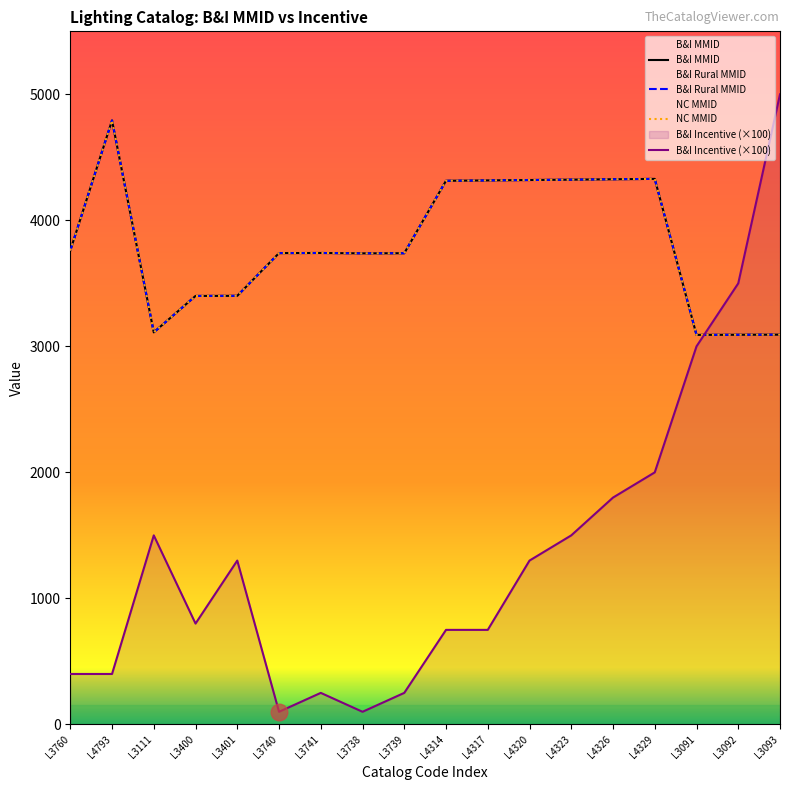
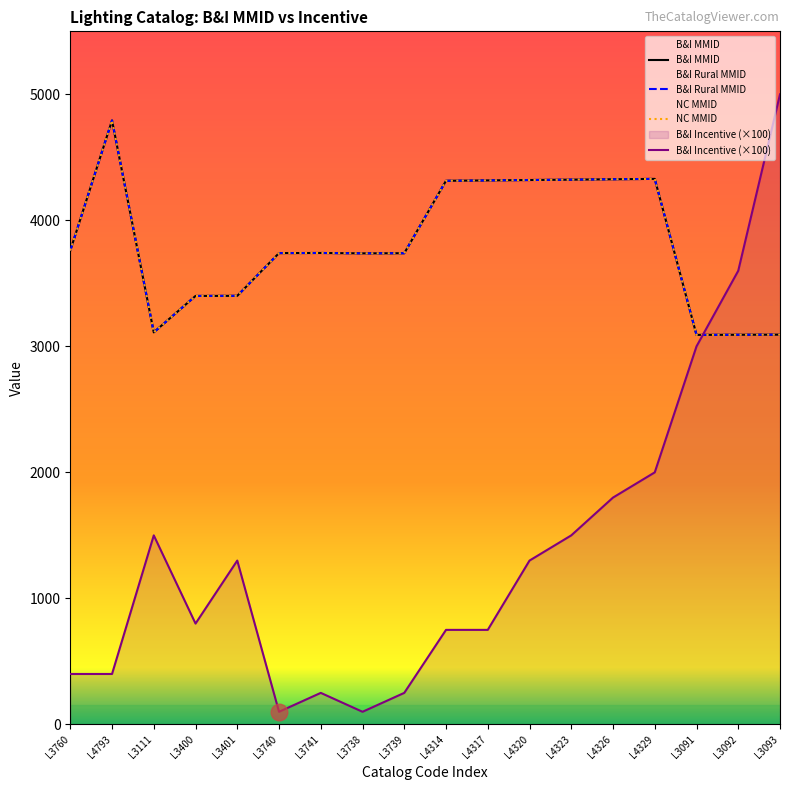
  {
    "B&I Incentive (×100)": {
      "L3760": 400,
      "L4793": 400,
      "L3111": 1500,
      "L3400": 800,
      "L3401": 1300,
      "L3741": 250,
      "L3738": 100,
      "L3739": 250,
      "L4314": 750,
      "L4317": 750,
      "L4320": 1300,
      "L4323": 1500,
      "L4326": 1800,
      "L4329": 2000,
      "L3091": 3000,
-     "L3092": 3500,
+     "L3092": 3600,
      "L3093": 5000
    }
  }
